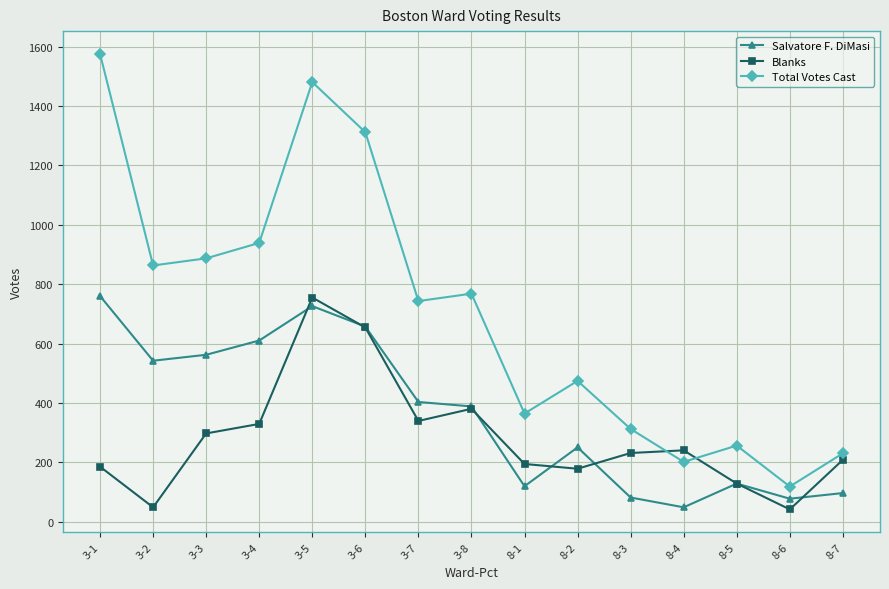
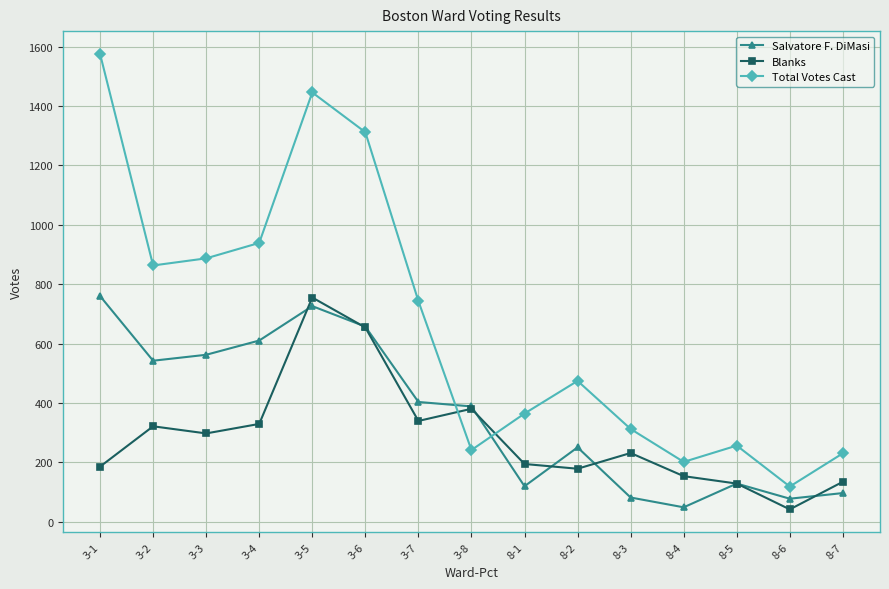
  {
    "Salvatore F. DiMasi": {
      "3-1": 760,
      "3-2": 540,
      "3-3": 560,
      "3-4": 610,
      "3-5": 730,
      "3-7": 400,
      "8-1": 120,
      "8-2": 250,
      "8-3": 80,
      "8-4": 50,
      "8-6": 80,
      "8-7": 100
    },
    "Blanks": {
      "3-1": 190,
-     "3-2": 50,
+     "3-2": 320,
      "3-3": 300,
      "3-4": 330,
      "3-5": 760,
      "3-7": 340,
      "8-1": 190,
      "8-2": 180,
      "8-3": 230,
-     "8-4": 240,
+     "8-4": 150,
      "8-6": 40,
-     "8-7": 210
+     "8-7": 130
    },
    "Total Votes Cast": {
      "3-1": 1580,
      "3-2": 860,
      "3-3": 890,
      "3-4": 940,
-     "3-5": 1480,
+     "3-5": 1450,
      "3-6": 1310,
      "3-7": 740,
-     "3-8": 770,
+     "3-8": 240,
      "8-1": 360,
      "8-2": 470,
      "8-3": 310,
      "8-4": 200,
      "8-5": 260,
      "8-6": 120,
      "8-7": 230
    }
  }
